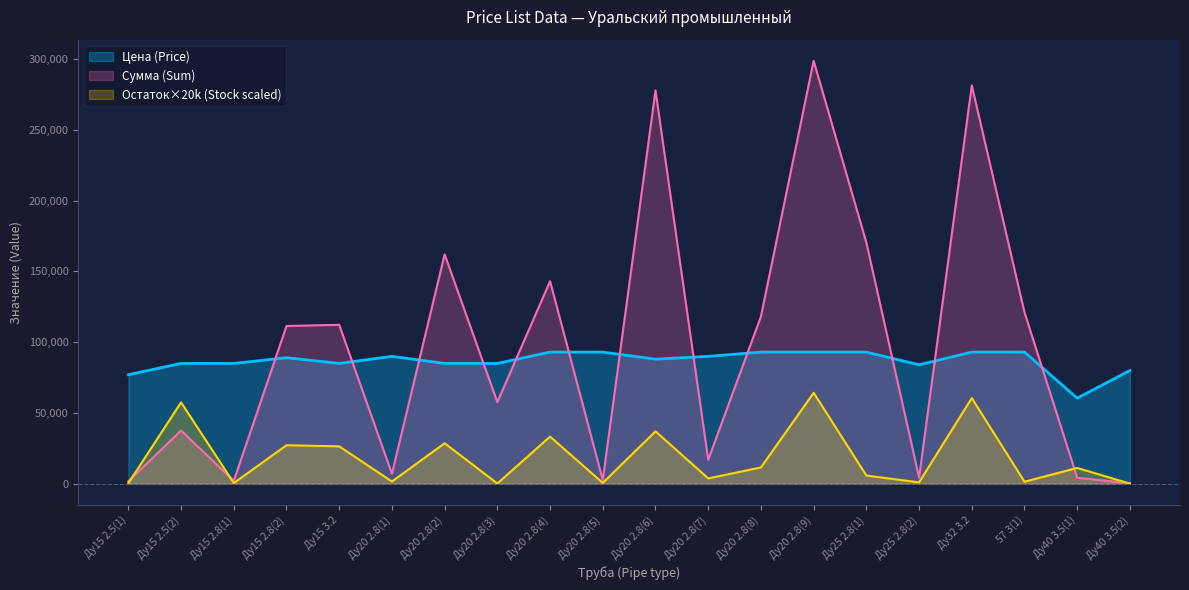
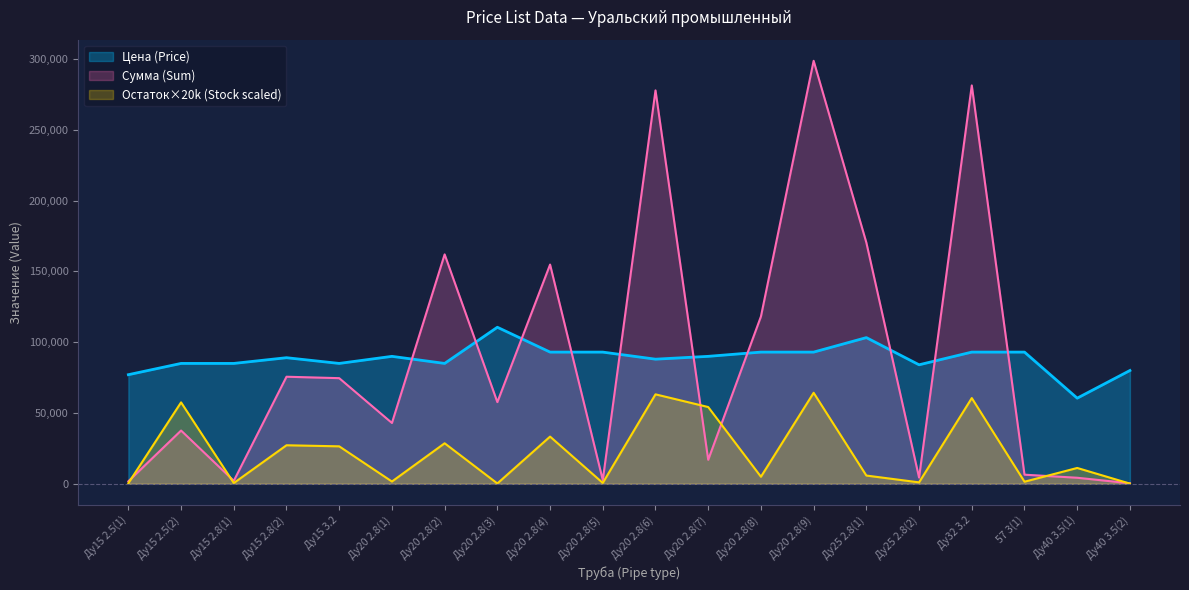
  {
    "Цена (Price)": {
      "Ду15 2.5(1)": "77,000",
      "Ду15 2.5(2)": "85,000",
      "Ду15 2.8(1)": "85,000",
      "Ду15 2.8(2)": "89,000",
      "Ду15 3.2": "85,000",
      "Ду20 2.8(1)": "90,000",
      "Ду20 2.8(2)": "85,000",
-     "Ду20 2.8(3)": "85,000",
+     "Ду20 2.8(3)": "111,000",
      "Ду20 2.8(4)": "93,000",
      "Ду20 2.8(5)": "93,000",
      "Ду20 2.8(6)": "88,000",
      "Ду20 2.8(7)": "90,000",
      "Ду20 2.8(8)": "93,000",
      "Ду20 2.8(9)": "93,000",
-     "Ду25 2.8(1)": "93,000",
+     "Ду25 2.8(1)": "103,000",
      "Ду25 2.8(2)": "84,000",
      "Ду32 3.2": "93,000",
      "57 3(1)": "93,000",
      "Ду40 3.5(1)": "60,000",
      "Ду40 3.5(2)": "80,000"
    },
    "Сумма (Sum)": {
      "Ду15 2.5(2)": "38,000",
-     "Ду15 2.8(2)": "111,000",
-     "Ду15 3.2": "112,000",
-     "Ду20 2.8(1)": "7,000",
+     "Ду15 2.8(2)": "76,000",
+     "Ду15 3.2": "75,000",
+     "Ду20 2.8(1)": "43,000",
      "Ду20 2.8(2)": "162,000",
      "Ду20 2.8(3)": "58,000",
-     "Ду20 2.8(4)": "143,000",
+     "Ду20 2.8(4)": "155,000",
      "Ду20 2.8(5)": "3,000",
      "Ду20 2.8(6)": "278,000",
      "Ду20 2.8(7)": "17,000",
      "Ду20 2.8(8)": "118,000",
      "Ду20 2.8(9)": "299,000",
      "Ду25 2.8(1)": "170,000",
      "Ду25 2.8(2)": "4,000",
      "Ду32 3.2": "281,000",
-     "57 3(1)": "121,000",
+     "57 3(1)": "6,000",
      "Ду40 3.5(1)": "4,000"
    },
    "Остаток×20k (Stock scaled)": {
      "Ду15 2.5(2)": "57,000",
      "Ду15 2.8(2)": "27,000",
      "Ду15 3.2": "26,000",
      "Ду20 2.8(1)": "2,000",
      "Ду20 2.8(2)": "29,000",
      "Ду20 2.8(3)": "0",
      "Ду20 2.8(4)": "33,000",
      "Ду20 2.8(5)": "1,000",
-     "Ду20 2.8(6)": "37,000",
-     "Ду20 2.8(7)": "4,000",
-     "Ду20 2.8(8)": "12,000",
+     "Ду20 2.8(6)": "63,000",
+     "Ду20 2.8(7)": "54,000",
+     "Ду20 2.8(8)": "5,000",
      "Ду20 2.8(9)": "64,000",
      "Ду25 2.8(1)": "6,000",
      "Ду25 2.8(2)": "1,000",
      "Ду32 3.2": "61,000",
      "57 3(1)": "1,000",
      "Ду40 3.5(1)": "11,000"
    }
  }
